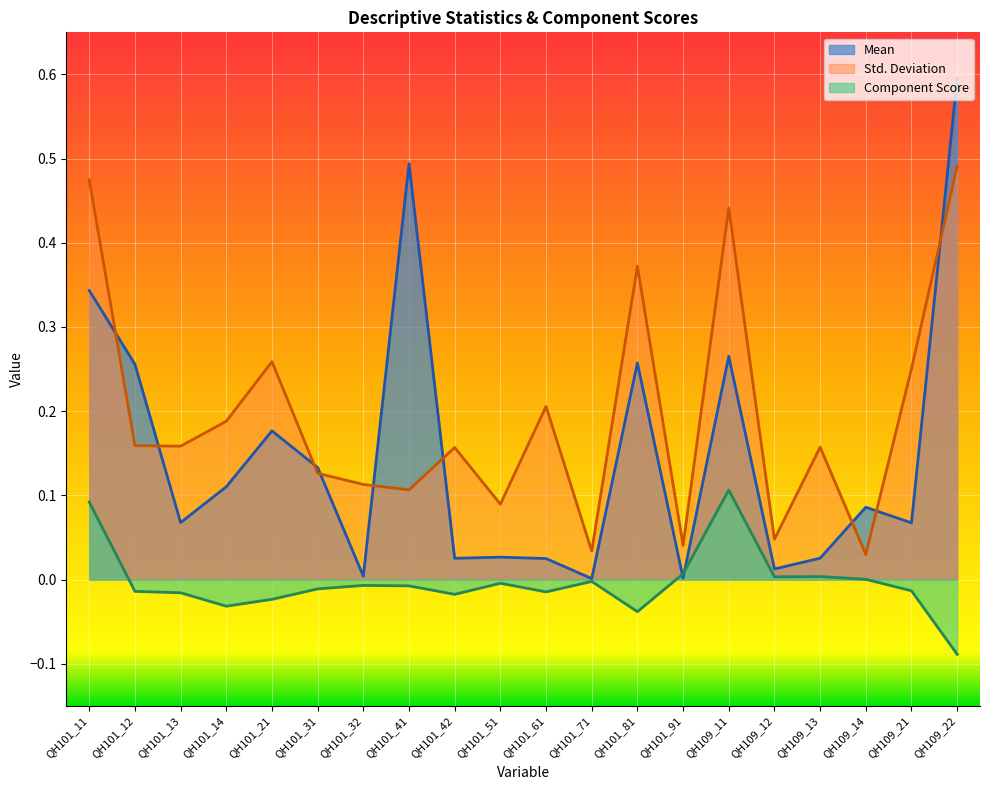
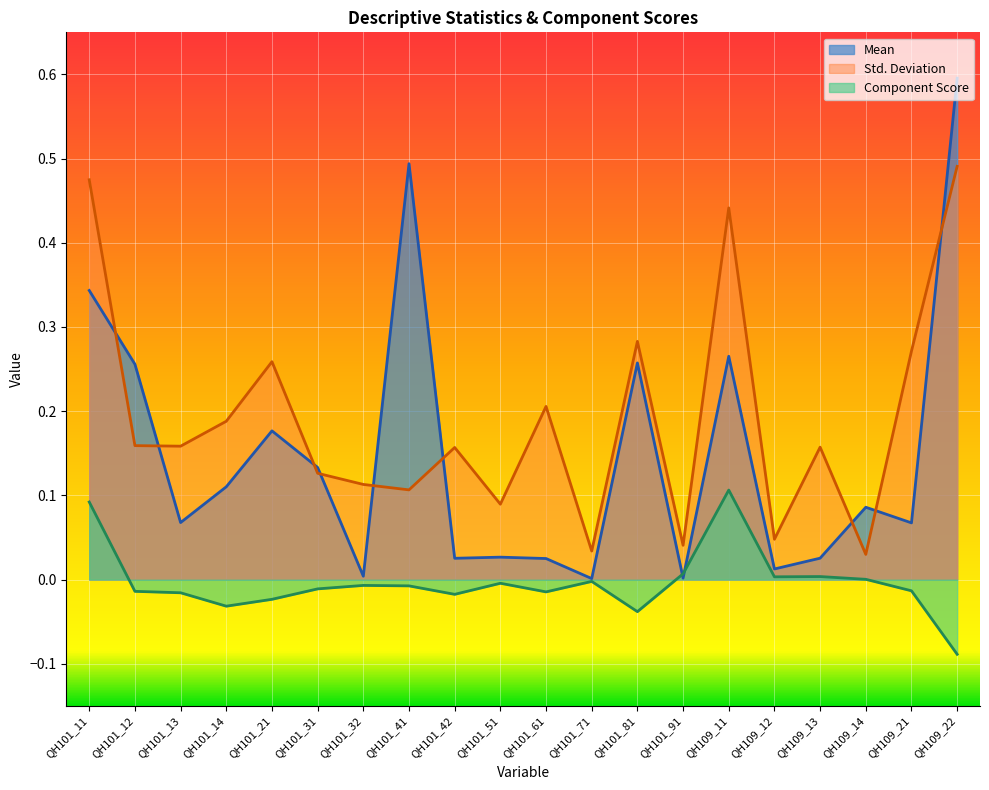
  {
    "Mean": {
      "QH101_11": 0.34,
      "QH101_12": 0.26,
      "QH101_13": 0.07,
      "QH101_14": 0.11,
      "QH101_21": 0.18,
      "QH101_31": 0.13,
      "QH101_32": 0.00,
      "QH101_41": 0.49,
      "QH101_42": 0.03,
      "QH101_51": 0.03,
      "QH101_61": 0.02,
      "QH101_81": 0.26,
      "QH101_91": 0.00,
      "QH109_11": 0.27,
      "QH109_12": 0.01,
      "QH109_13": 0.03,
      "QH109_14": 0.09,
      "QH109_21": 0.07
    },
    "Std. Deviation": {
      "QH101_11": 0.47,
      "QH101_12": 0.16,
      "QH101_13": 0.16,
      "QH101_14": 0.19,
      "QH101_21": 0.26,
      "QH101_31": 0.13,
      "QH101_32": 0.11,
      "QH101_41": 0.11,
      "QH101_42": 0.16,
      "QH101_51": 0.09,
      "QH101_61": 0.21,
      "QH101_71": 0.03,
-     "QH101_81": 0.37,
+     "QH101_81": 0.28,
      "QH101_91": 0.04,
      "QH109_11": 0.44,
      "QH109_12": 0.05,
      "QH109_13": 0.16,
      "QH109_14": 0.03,
-     "QH109_21": 0.25,
+     "QH109_21": 0.27,
      "QH109_22": 0.49
    }
  }
